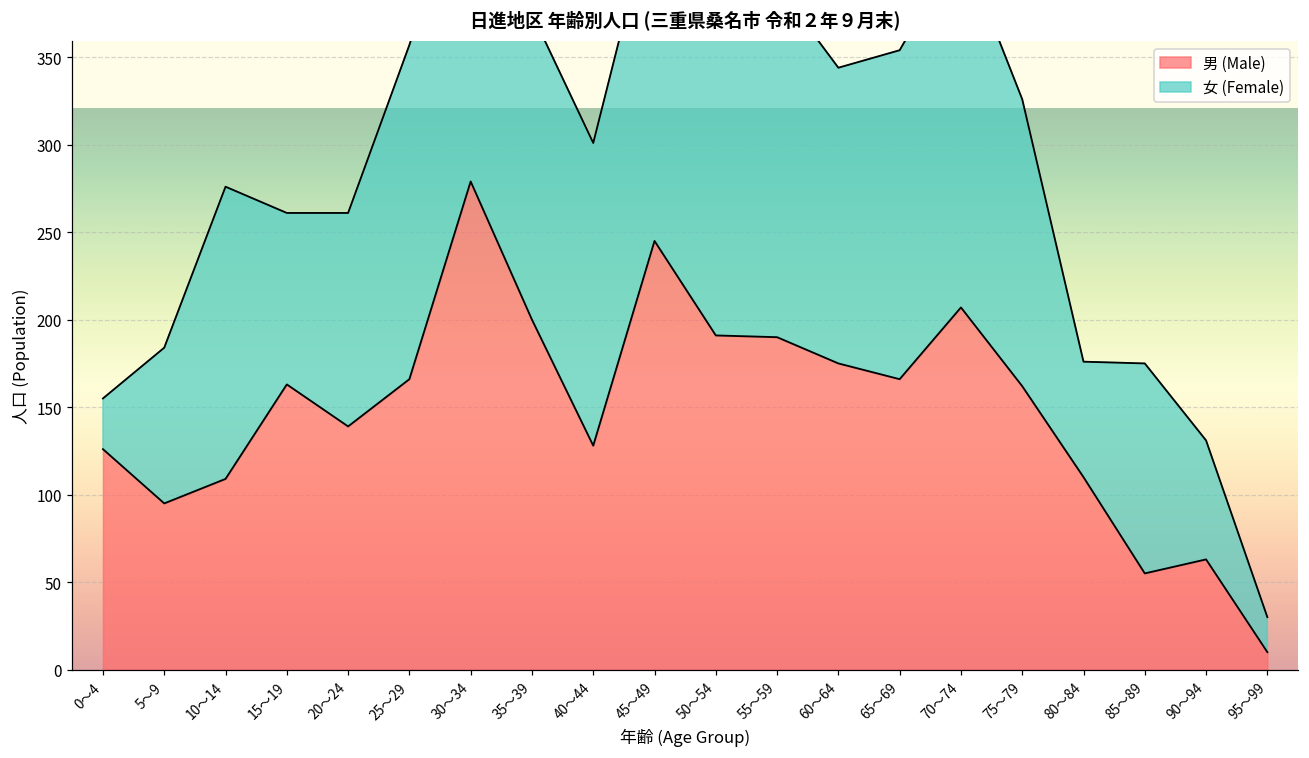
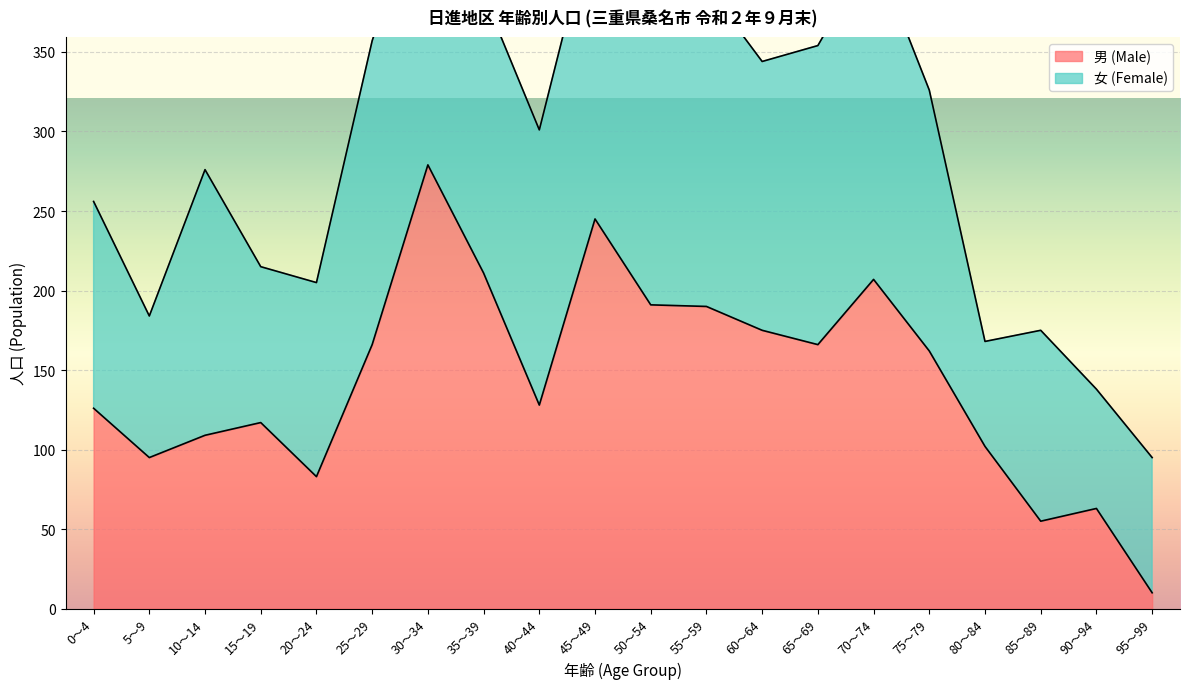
  {
    "男 (Male)": {
      "0～4": 126,
      "5～9": 95,
      "10～14": 109,
-     "15～19": 163,
-     "20～24": 139,
+     "15～19": 117,
+     "20～24": 83,
      "25～29": 166,
      "30～34": 279,
-     "35～39": 200,
+     "35～39": 211,
      "40～44": 128,
      "45～49": 245,
      "50～54": 191,
      "55～59": 190,
      "60～64": 175,
      "65～69": 166,
      "70～74": 207,
      "75～79": 162,
-     "80～84": 110,
+     "80～84": 102,
      "85～89": 55,
      "90～94": 63,
      "95～99": 10
    },
    "女 (Female)": {
-     "0～4": 29,
+     "0～4": 130,
      "5～9": 89,
      "10～14": 167,
      "15～19": 98,
      "20～24": 122,
      "25～29": 191,
      "40～44": 173,
      "50～54": 169,
      "60～64": 169,
      "65～69": 188,
      "75～79": 164,
      "80～84": 66,
      "85～89": 120,
-     "90～94": 68,
-     "95～99": 20
+     "90～94": 75,
+     "95～99": 85
    }
  }
